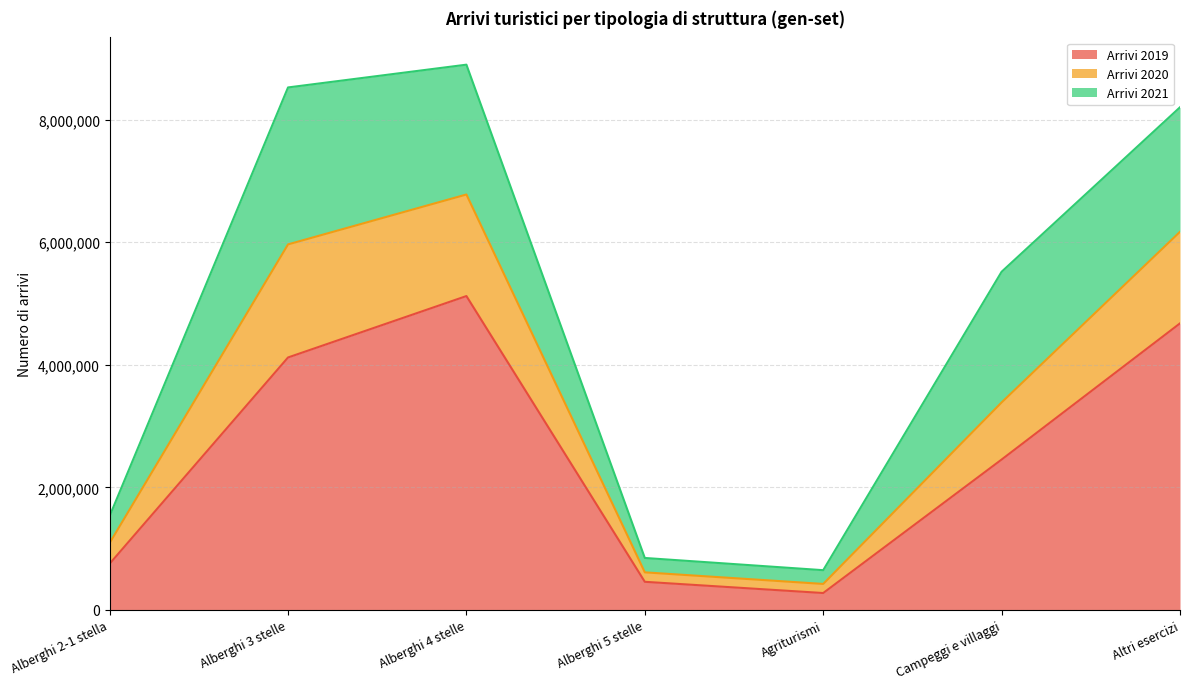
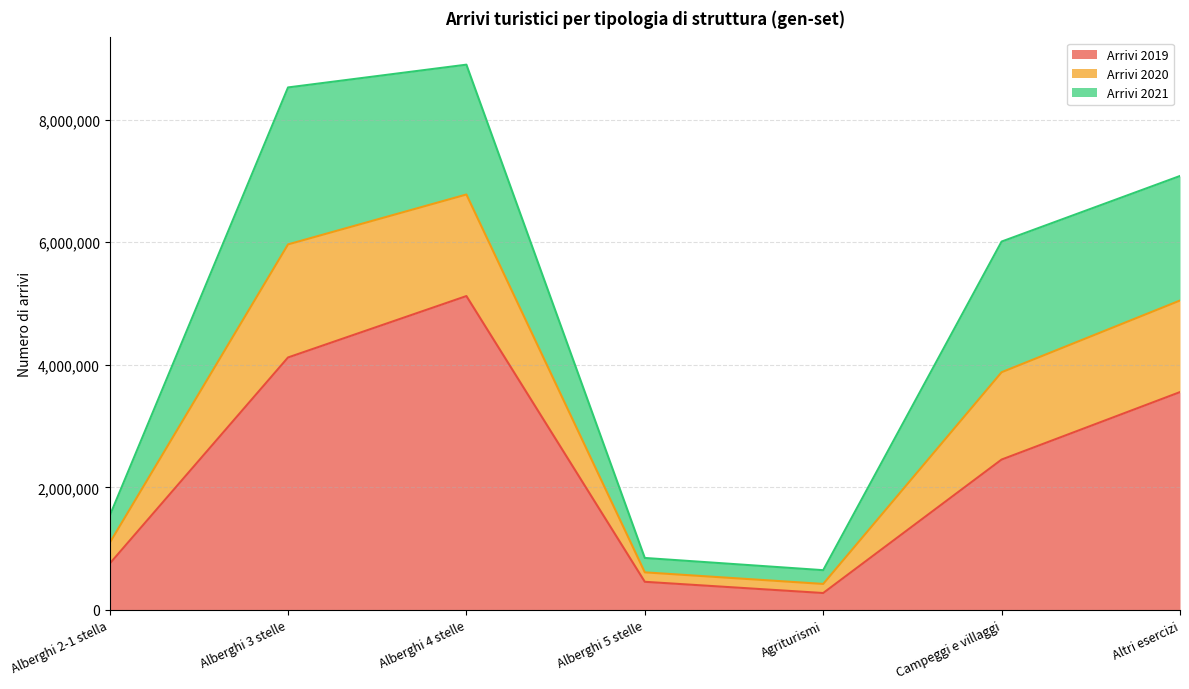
  {
    "Arrivi 2019": {
      "Alberghi 2-1 stella": "800,000",
      "Alberghi 3 stelle": "4,100,000",
      "Alberghi 4 stelle": "5,100,000",
      "Alberghi 5 stelle": "500,000",
      "Agriturismi": "300,000",
      "Campeggi e villaggi": "2,500,000",
-     "Altri esercizi": "4,700,000"
+     "Altri esercizi": "3,600,000"
    },
    "Arrivi 2020": {
      "Alberghi 2-1 stella": "300,000",
      "Alberghi 3 stelle": "1,800,000",
      "Alberghi 4 stelle": "1,700,000",
      "Alberghi 5 stelle": "200,000",
      "Agriturismi": "100,000",
-     "Campeggi e villaggi": "900,000",
+     "Campeggi e villaggi": "1,400,000",
      "Altri esercizi": "1,500,000"
    },
    "Arrivi 2021": {
      "Alberghi 2-1 stella": "400,000",
      "Alberghi 3 stelle": "2,600,000",
      "Alberghi 4 stelle": "2,100,000",
      "Alberghi 5 stelle": "200,000",
      "Agriturismi": "200,000",
      "Campeggi e villaggi": "2,100,000",
      "Altri esercizi": "2,000,000"
    }
  }
